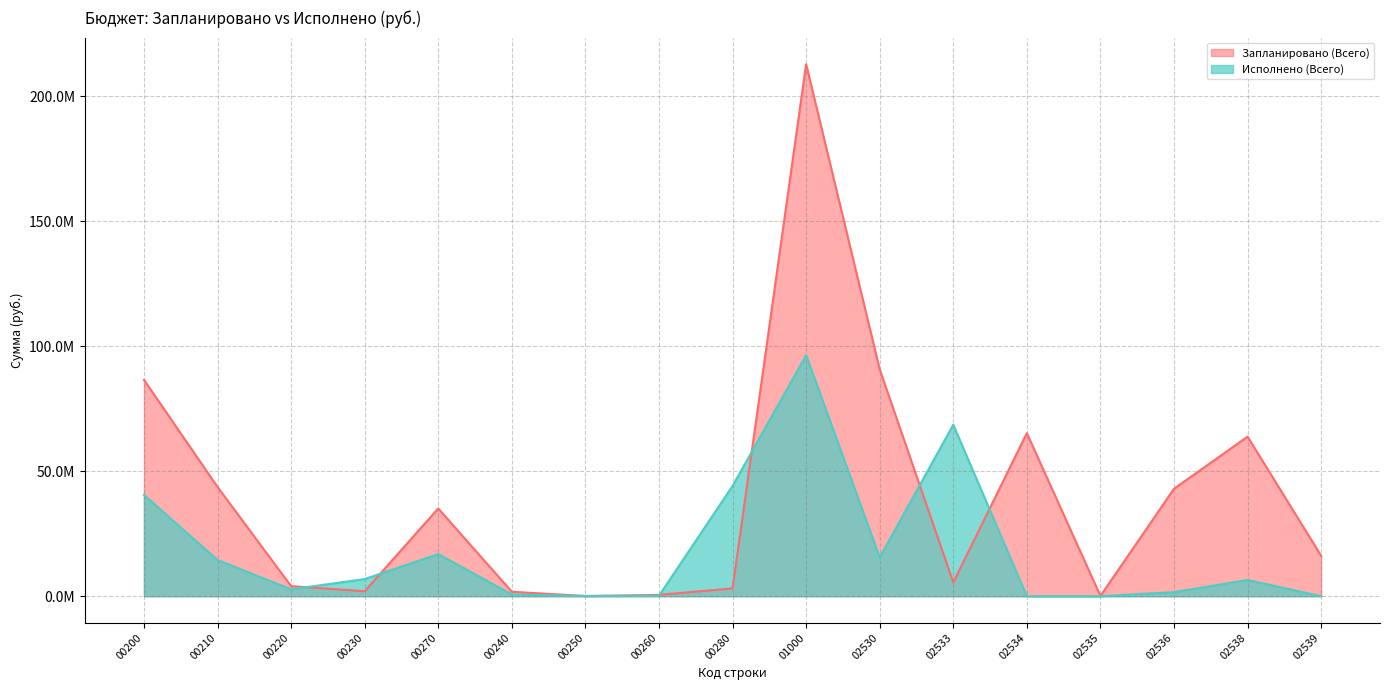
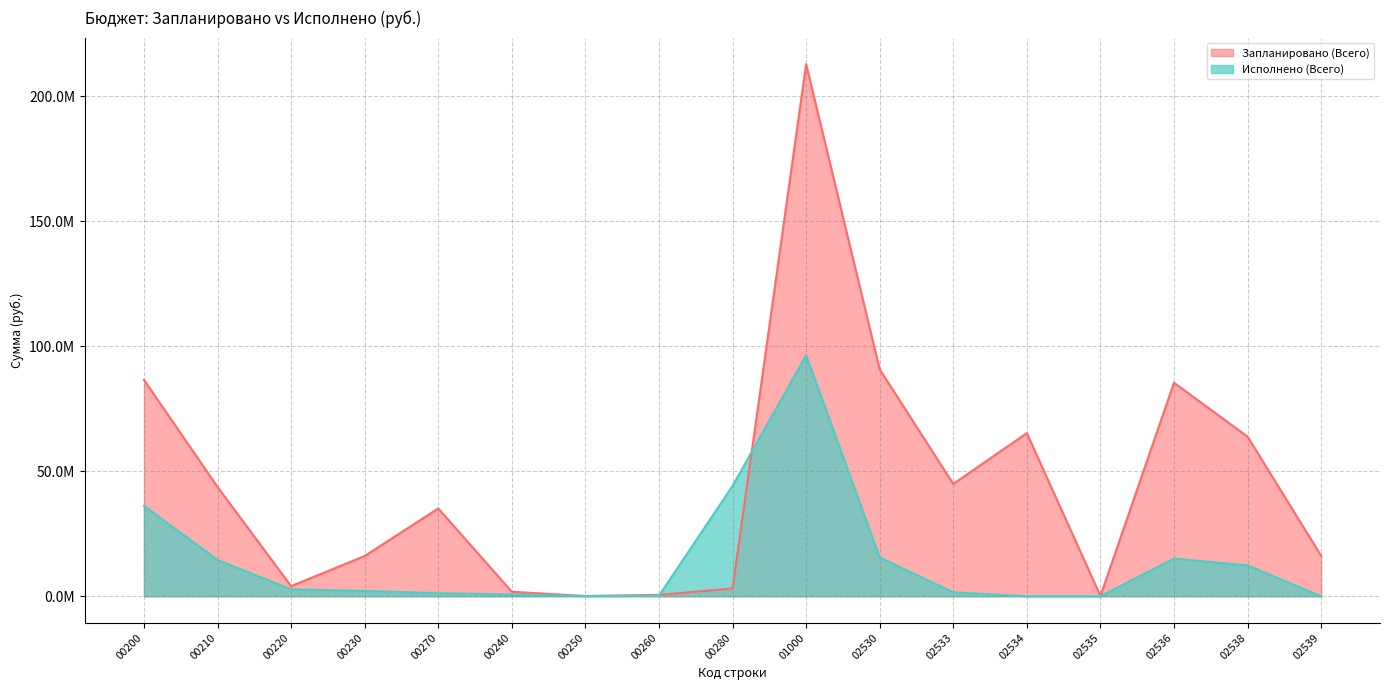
  {
    "Запланировано (Всего)": {
      "00200": 87000000,
      "00210": 44000000,
      "00220": 4000000,
-     "00230": 2000000,
+     "00230": 16000000,
      "00270": 35000000,
      "00240": 2000000,
      "00280": 3000000,
      "01000": 213000000,
      "02530": 91000000,
-     "02533": 6000000,
+     "02533": 45000000,
      "02534": 65000000,
-     "02536": 43000000,
+     "02536": 85000000,
      "02538": 64000000,
      "02539": 16000000
    },
    "Исполнено (Всего)": {
-     "00200": 41000000,
+     "00200": 36000000,
      "00210": 14000000,
      "00220": 3000000,
-     "00230": 7000000,
-     "00270": 17000000,
+     "00230": 2000000,
+     "00270": 1000000,
      "00240": 1000000,
      "00280": 44000000,
      "01000": 96000000,
      "02530": 16000000,
-     "02533": 69000000,
+     "02533": 2000000,
      "02534": 0,
-     "02536": 2000000,
-     "02538": 6000000,
+     "02536": 15000000,
+     "02538": 12000000,
      "02539": 0
    }
  }
